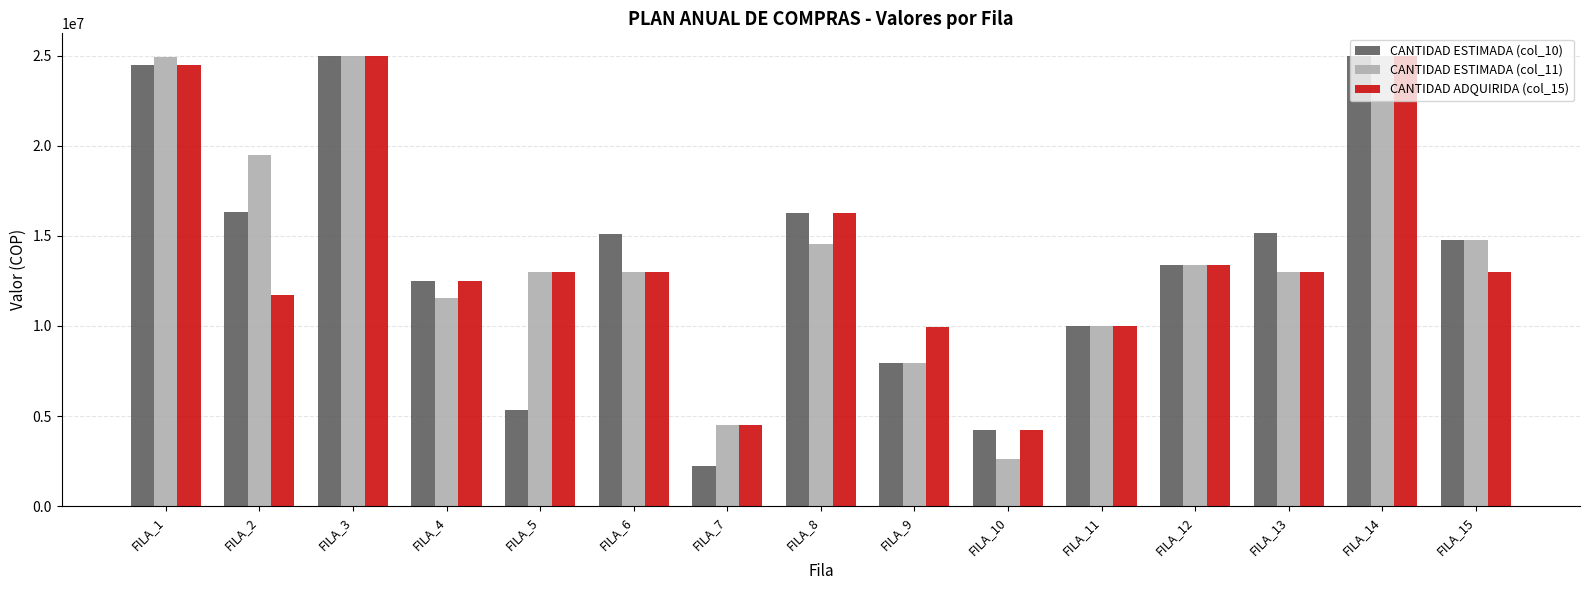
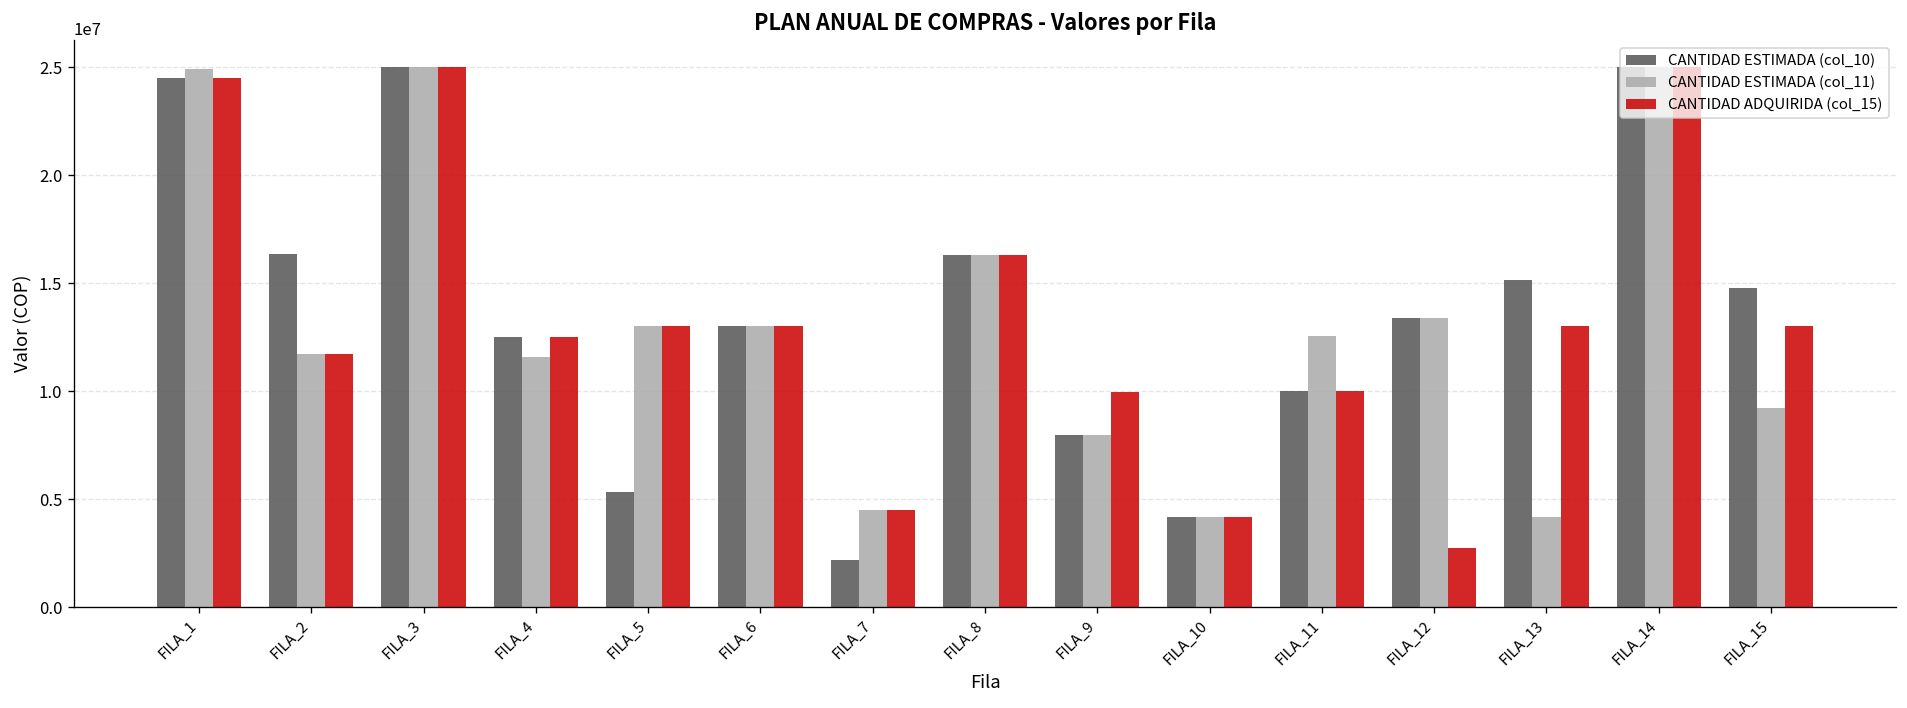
  {
    "CANTIDAD ESTIMADA (col_10)": {
      "FILA_1": 24500000,
      "FILA_2": 16300000,
      "FILA_3": 25000000,
      "FILA_4": 12500000,
      "FILA_5": 5300000,
-     "FILA_6": 15100000,
+     "FILA_6": 13000000,
      "FILA_7": 2200000,
      "FILA_8": 16300000,
      "FILA_9": 8000000,
      "FILA_10": 4200000,
      "FILA_11": 10000000,
      "FILA_12": 13400000,
      "FILA_13": 15200000,
      "FILA_15": 14800000
    },
    "CANTIDAD ESTIMADA (col_11)": {
      "FILA_1": 24900000,
-     "FILA_2": 19500000,
+     "FILA_2": 11700000,
      "FILA_3": 25000000,
      "FILA_4": 11600000,
      "FILA_5": 13000000,
      "FILA_6": 13000000,
      "FILA_7": 4500000,
-     "FILA_8": 14600000,
+     "FILA_8": 16300000,
      "FILA_9": 8000000,
-     "FILA_10": 2600000,
-     "FILA_11": 10000000,
+     "FILA_10": 4200000,
+     "FILA_11": 12500000,
      "FILA_12": 13400000,
-     "FILA_13": 13000000,
-     "FILA_15": 14800000
+     "FILA_13": 4200000,
+     "FILA_15": 9200000
    },
    "CANTIDAD ADQUIRIDA (col_15)": {
      "FILA_1": 24500000,
      "FILA_2": 11700000,
      "FILA_3": 25000000,
      "FILA_4": 12500000,
      "FILA_5": 13000000,
      "FILA_6": 13000000,
      "FILA_7": 4500000,
      "FILA_8": 16300000,
      "FILA_9": 9900000,
      "FILA_10": 4200000,
      "FILA_11": 10000000,
-     "FILA_12": 13400000,
+     "FILA_12": 2800000,
      "FILA_13": 13000000,
      "FILA_15": 13000000
    }
  }
